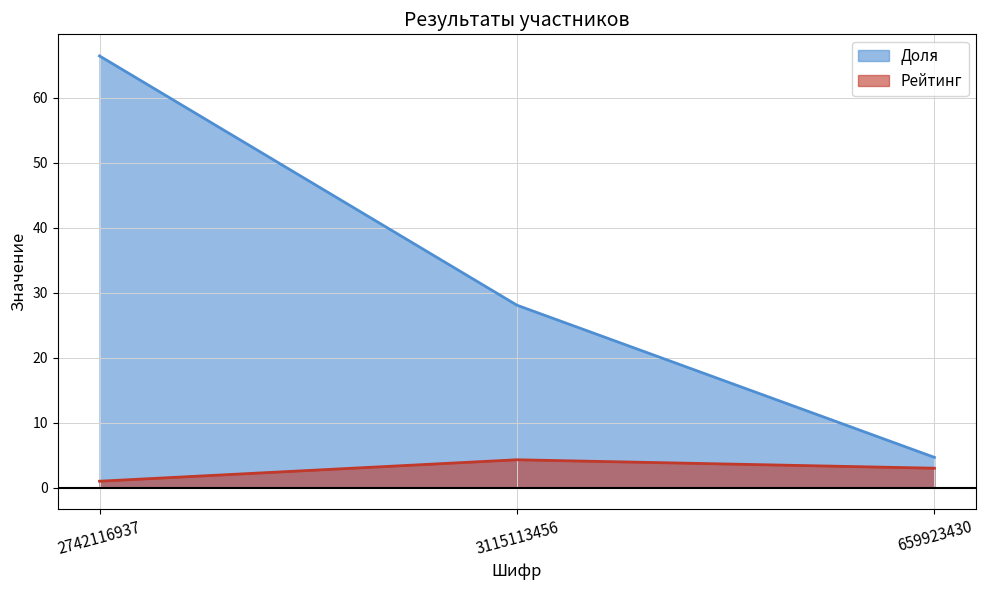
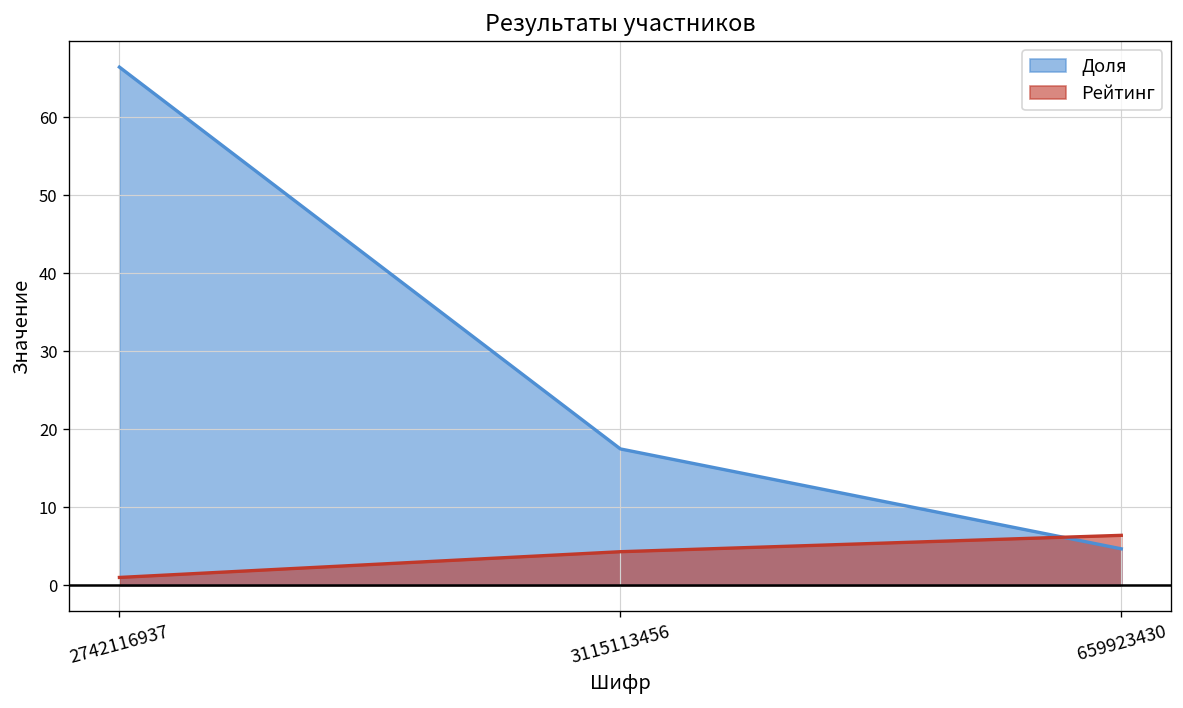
  {
    "Доля": {
      "2742116937": 66,
-     "3115113456": 28,
+     "3115113456": 17,
      "659923430": 5
    },
    "Рейтинг": {
      "2742116937": 1,
      "3115113456": 4,
-     "659923430": 3
+     "659923430": 6
    }
  }
